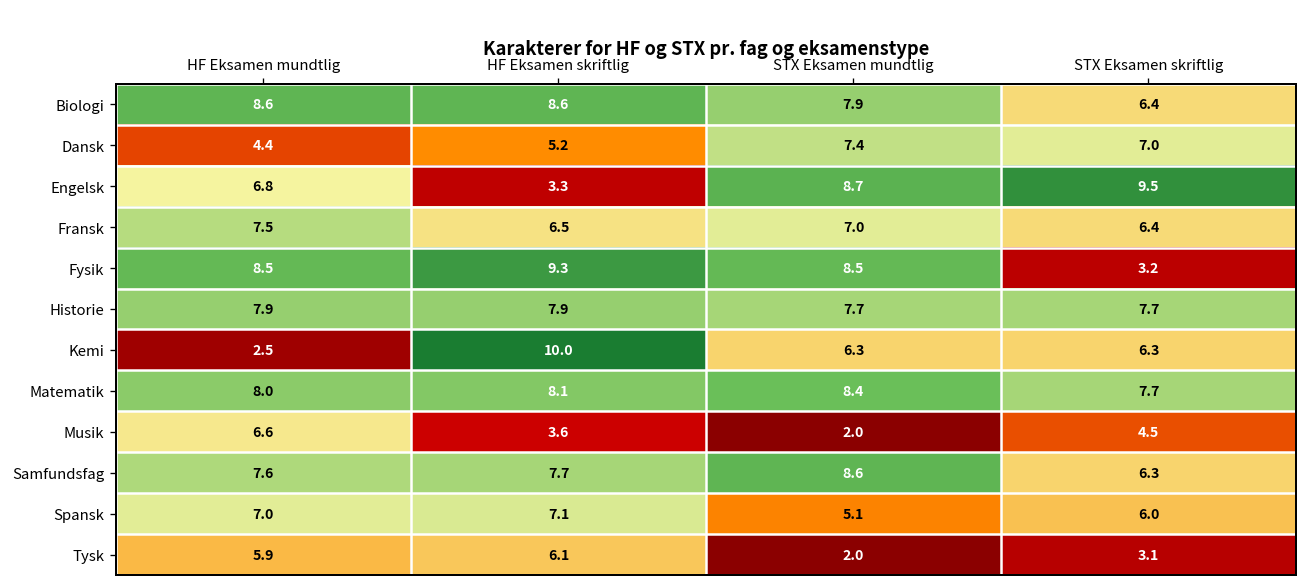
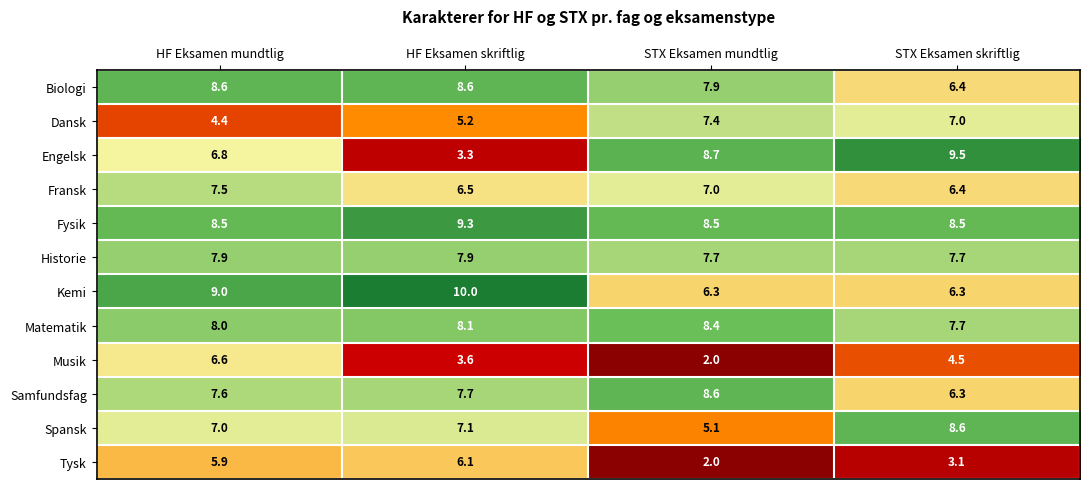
  {
    "Biologi": {
      "HF Eksamen mundtlig": 8.6,
      "HF Eksamen skriftlig": 8.6,
      "STX Eksamen mundtlig": 7.9,
      "STX Eksamen skriftlig": 6.4
    },
    "Dansk": {
      "HF Eksamen mundtlig": 4.4,
      "HF Eksamen skriftlig": 5.2,
      "STX Eksamen mundtlig": 7.4,
      "STX Eksamen skriftlig": 7.0
    },
    "Engelsk": {
      "HF Eksamen mundtlig": 6.8,
      "HF Eksamen skriftlig": 3.3,
      "STX Eksamen mundtlig": 8.7,
      "STX Eksamen skriftlig": 9.5
    },
    "Fransk": {
      "HF Eksamen mundtlig": 7.5,
      "HF Eksamen skriftlig": 6.5,
      "STX Eksamen mundtlig": 7.0,
      "STX Eksamen skriftlig": 6.4
    },
    "Fysik": {
      "HF Eksamen mundtlig": 8.5,
      "HF Eksamen skriftlig": 9.3,
      "STX Eksamen mundtlig": 8.5,
-     "STX Eksamen skriftlig": 3.2
+     "STX Eksamen skriftlig": 8.5
    },
    "Historie": {
      "HF Eksamen mundtlig": 7.9,
      "HF Eksamen skriftlig": 7.9,
      "STX Eksamen mundtlig": 7.7,
      "STX Eksamen skriftlig": 7.7
    },
    "Kemi": {
-     "HF Eksamen mundtlig": 2.5,
+     "HF Eksamen mundtlig": 9.0,
      "HF Eksamen skriftlig": 10.0,
      "STX Eksamen mundtlig": 6.3,
      "STX Eksamen skriftlig": 6.3
    },
    "Matematik": {
      "HF Eksamen mundtlig": 8.0,
      "HF Eksamen skriftlig": 8.1,
      "STX Eksamen mundtlig": 8.4,
      "STX Eksamen skriftlig": 7.7
    },
    "Musik": {
      "HF Eksamen mundtlig": 6.6,
      "HF Eksamen skriftlig": 3.6,
      "STX Eksamen mundtlig": 2.0,
      "STX Eksamen skriftlig": 4.5
    },
    "Samfundsfag": {
      "HF Eksamen mundtlig": 7.6,
      "HF Eksamen skriftlig": 7.7,
      "STX Eksamen mundtlig": 8.6,
      "STX Eksamen skriftlig": 6.3
    },
    "Spansk": {
      "HF Eksamen mundtlig": 7.0,
      "HF Eksamen skriftlig": 7.1,
      "STX Eksamen mundtlig": 5.1,
-     "STX Eksamen skriftlig": 6.0
+     "STX Eksamen skriftlig": 8.6
    },
    "Tysk": {
      "HF Eksamen mundtlig": 5.9,
      "HF Eksamen skriftlig": 6.1,
      "STX Eksamen mundtlig": 2.0,
      "STX Eksamen skriftlig": 3.1
    }
  }
